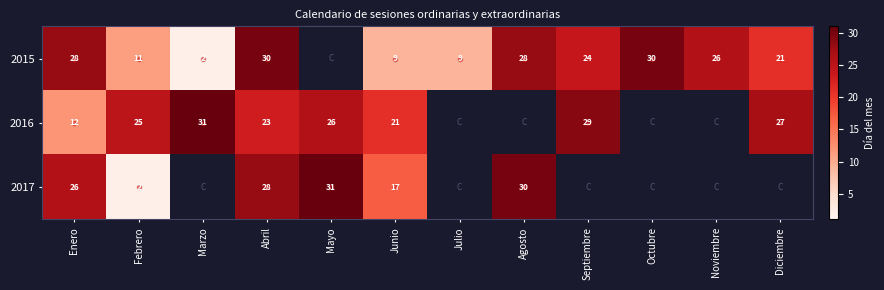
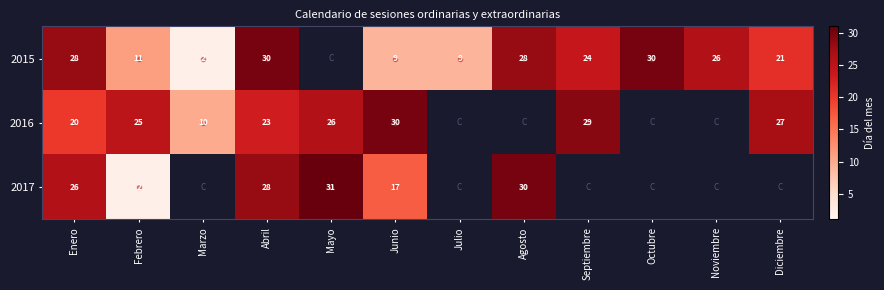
  {
    "2016": {
-     "Enero": 12,
-     "Marzo": 31,
-     "Junio": 21
+     "Enero": 20,
+     "Marzo": 10,
+     "Junio": 30
    }
  }
